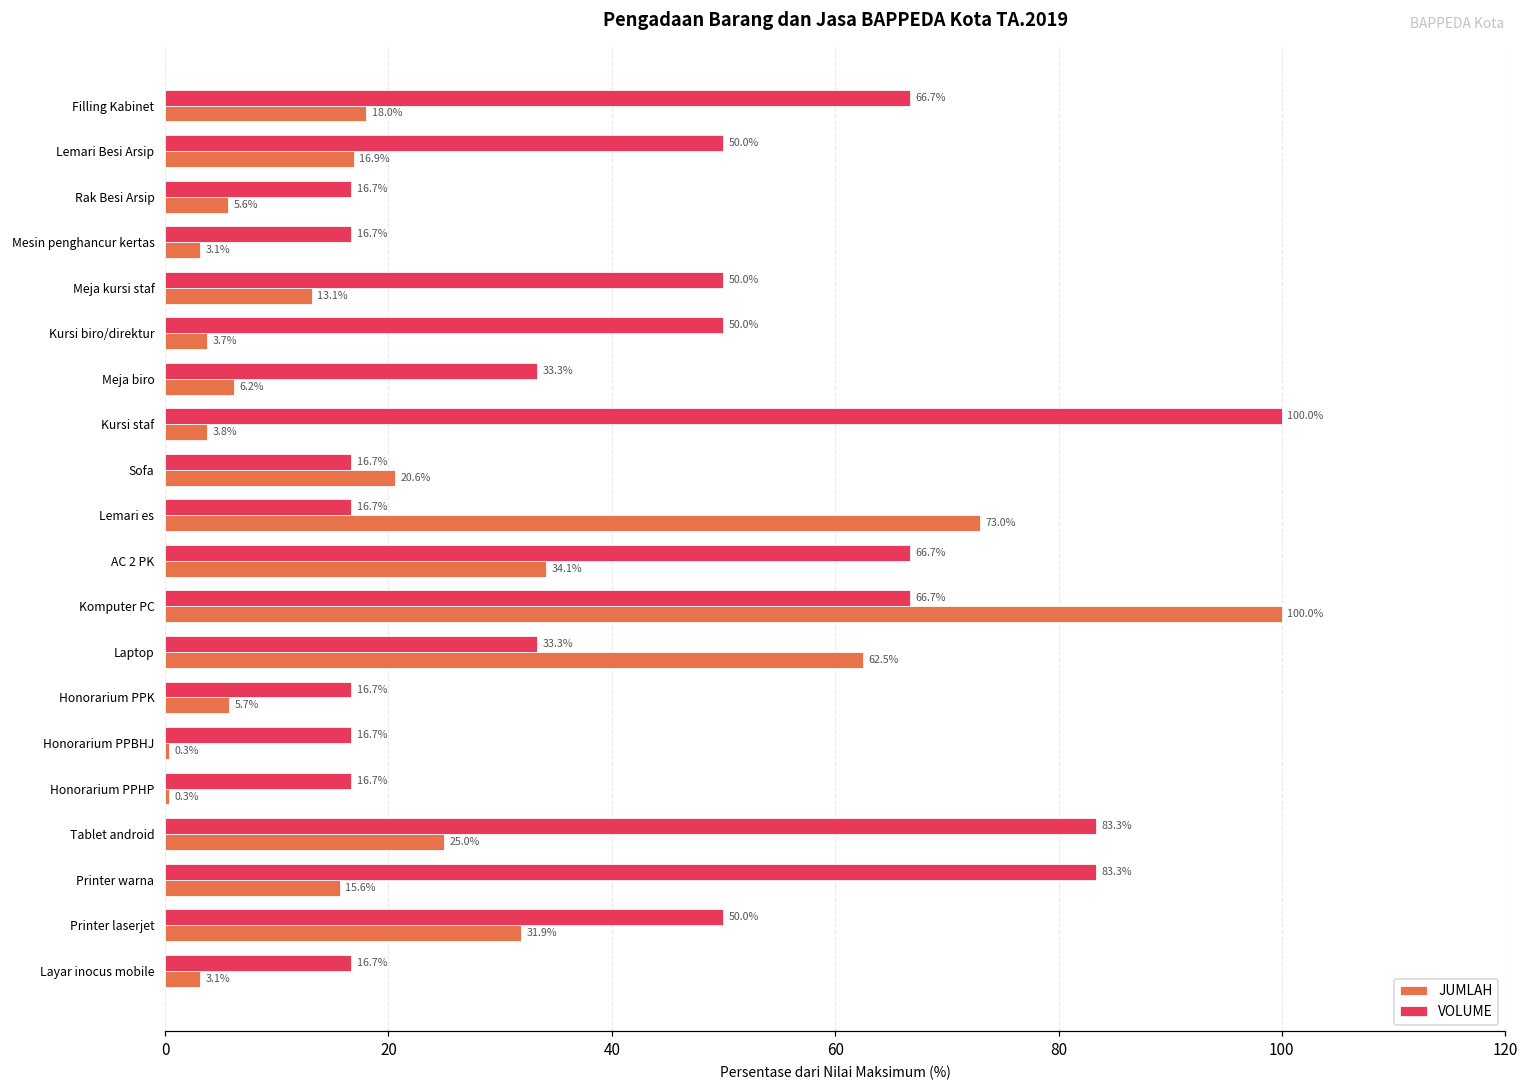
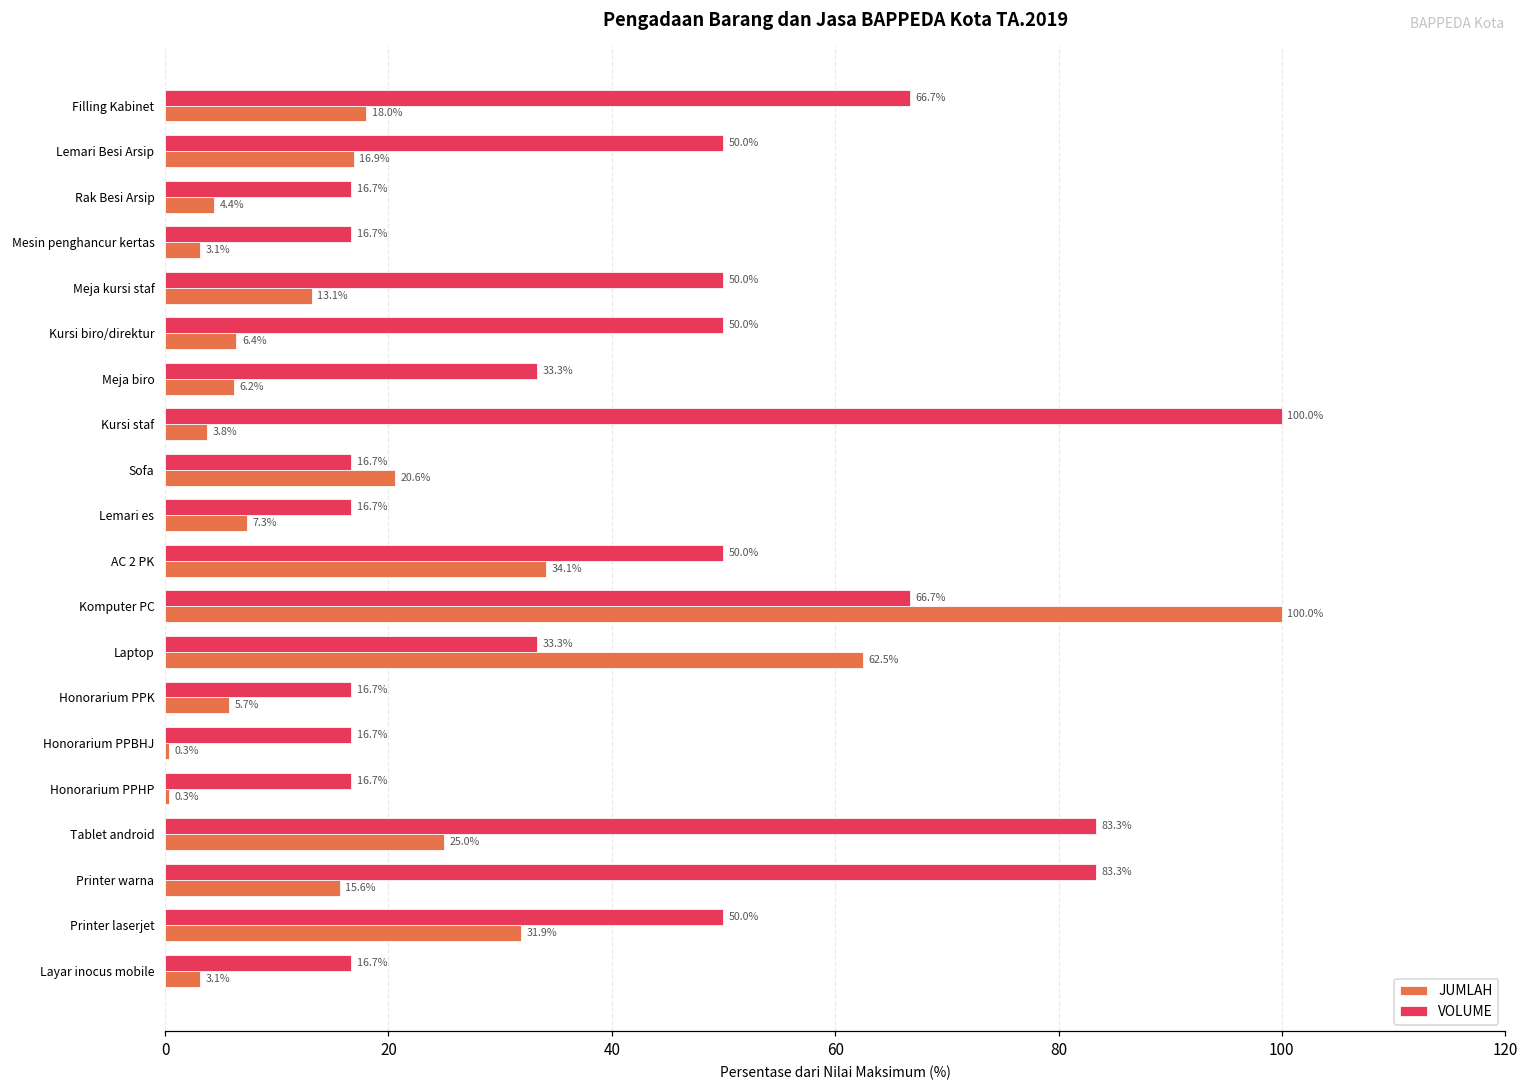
  {
    "JUMLAH": {
      "Filling Kabinet": "18.0%",
      "Lemari Besi Arsip": "16.9%",
-     "Rak Besi Arsip": "5.6%",
+     "Rak Besi Arsip": "4.4%",
      "Mesin penghancur kertas": "3.1%",
      "Meja kursi staf": "13.1%",
-     "Kursi biro/direktur": "3.7%",
+     "Kursi biro/direktur": "6.4%",
      "Meja biro": "6.2%",
      "Kursi staf": "3.8%",
      "Sofa": "20.6%",
-     "Lemari es": "73.0%",
+     "Lemari es": "7.3%",
      "AC 2 PK": "34.1%",
      "Komputer PC": "100.0%",
      "Laptop": "62.5%",
      "Honorarium PPK": "5.7%",
      "Honorarium PPBHJ": "0.3%",
      "Honorarium PPHP": "0.3%",
      "Tablet android": "25.0%",
      "Printer warna": "15.6%",
      "Printer laserjet": "31.9%",
      "Layar inocus mobile": "3.1%"
    },
    "VOLUME": {
      "Filling Kabinet": "66.7%",
      "Lemari Besi Arsip": "50.0%",
      "Rak Besi Arsip": "16.7%",
      "Mesin penghancur kertas": "16.7%",
      "Meja kursi staf": "50.0%",
      "Kursi biro/direktur": "50.0%",
      "Meja biro": "33.3%",
      "Kursi staf": "100.0%",
      "Sofa": "16.7%",
      "Lemari es": "16.7%",
-     "AC 2 PK": "66.7%",
+     "AC 2 PK": "50.0%",
      "Komputer PC": "66.7%",
      "Laptop": "33.3%",
      "Honorarium PPK": "16.7%",
      "Honorarium PPBHJ": "16.7%",
      "Honorarium PPHP": "16.7%",
      "Tablet android": "83.3%",
      "Printer warna": "83.3%",
      "Printer laserjet": "50.0%",
      "Layar inocus mobile": "16.7%"
    }
  }
